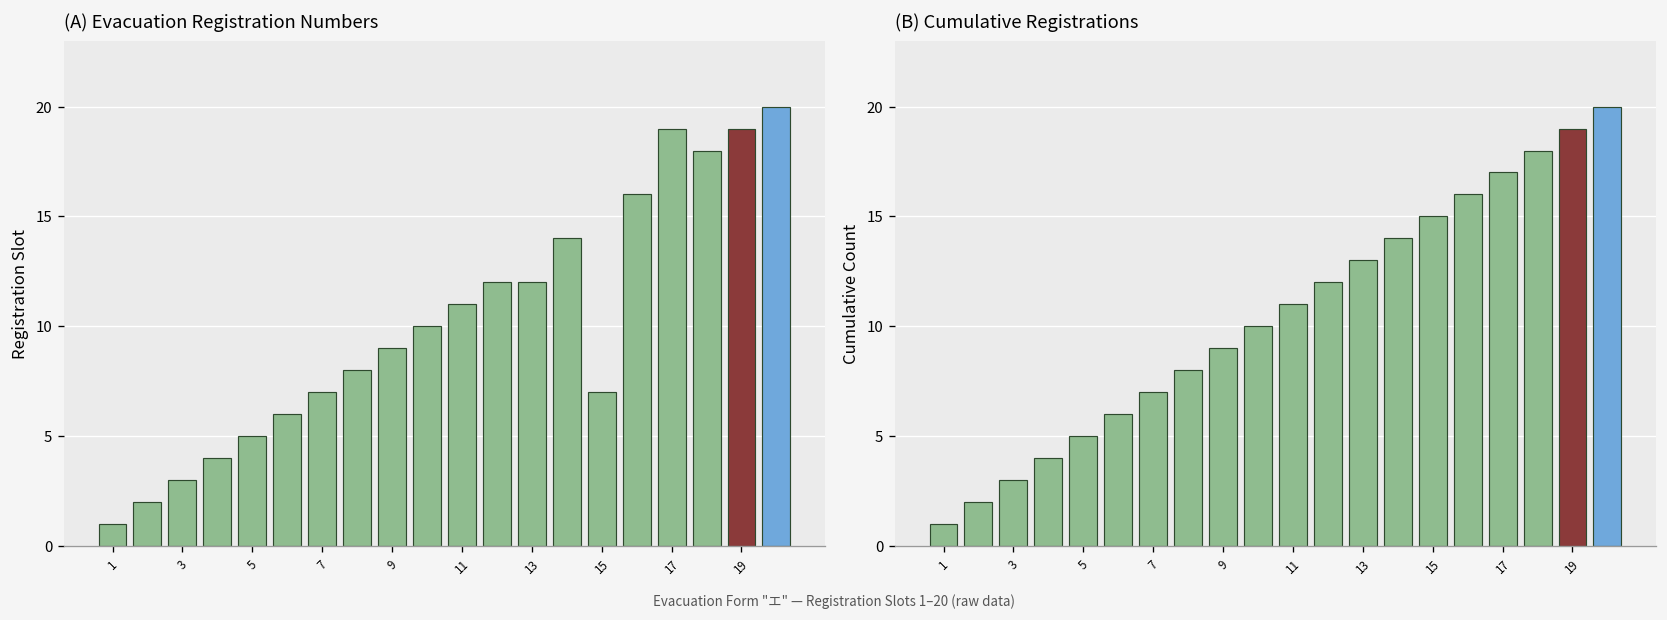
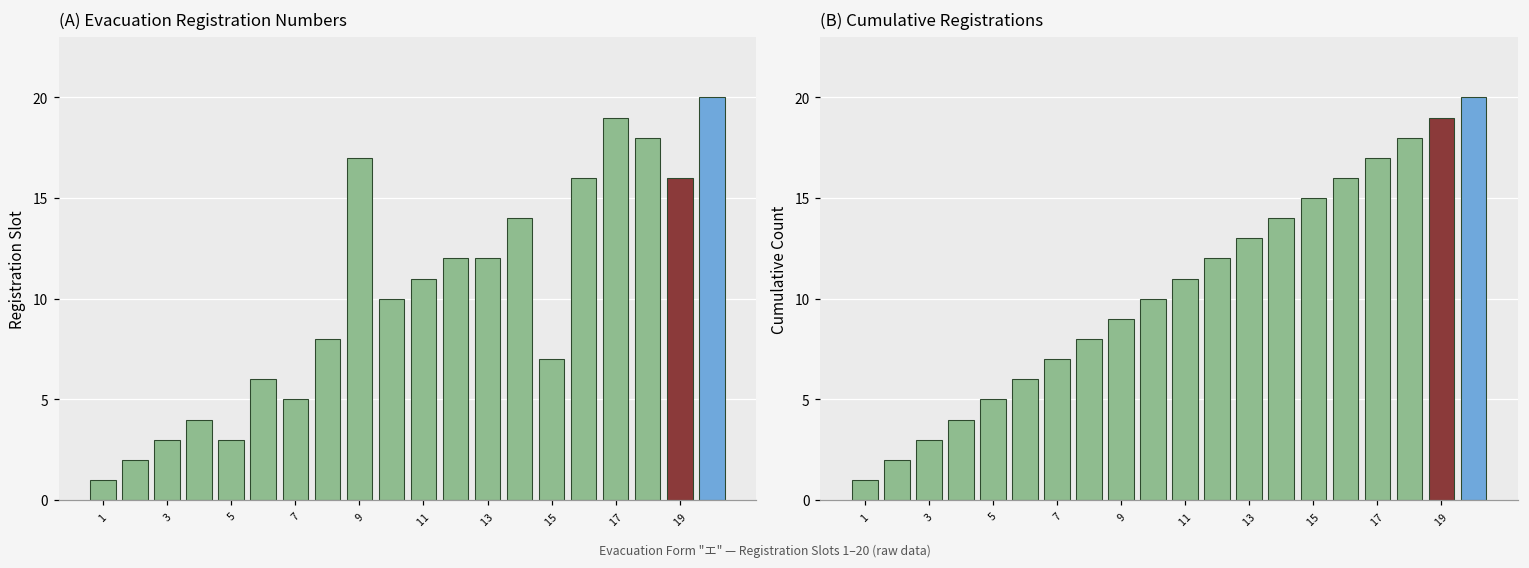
  {
    "(A) Evacuation Registration Numbers": {
      "1": 1,
      "3": 3,
-     "5": 5,
-     "7": 7,
-     "9": 9,
+     "5": 3,
+     "7": 5,
+     "9": 17,
      "11": 11,
      "13": 12,
      "15": 7,
      "17": 19,
-     "19": 19
+     "19": 16
    },
    "(B) Cumulative Registrations": {
      "1": 1.0,
      "3": 3.0,
      "5": 5.0,
      "7": 7.0,
      "9": 9.0,
      "11": 11.0,
      "13": 13.0,
      "15": 15.0,
      "17": 17.0,
      "19": 19.0
    }
  }
